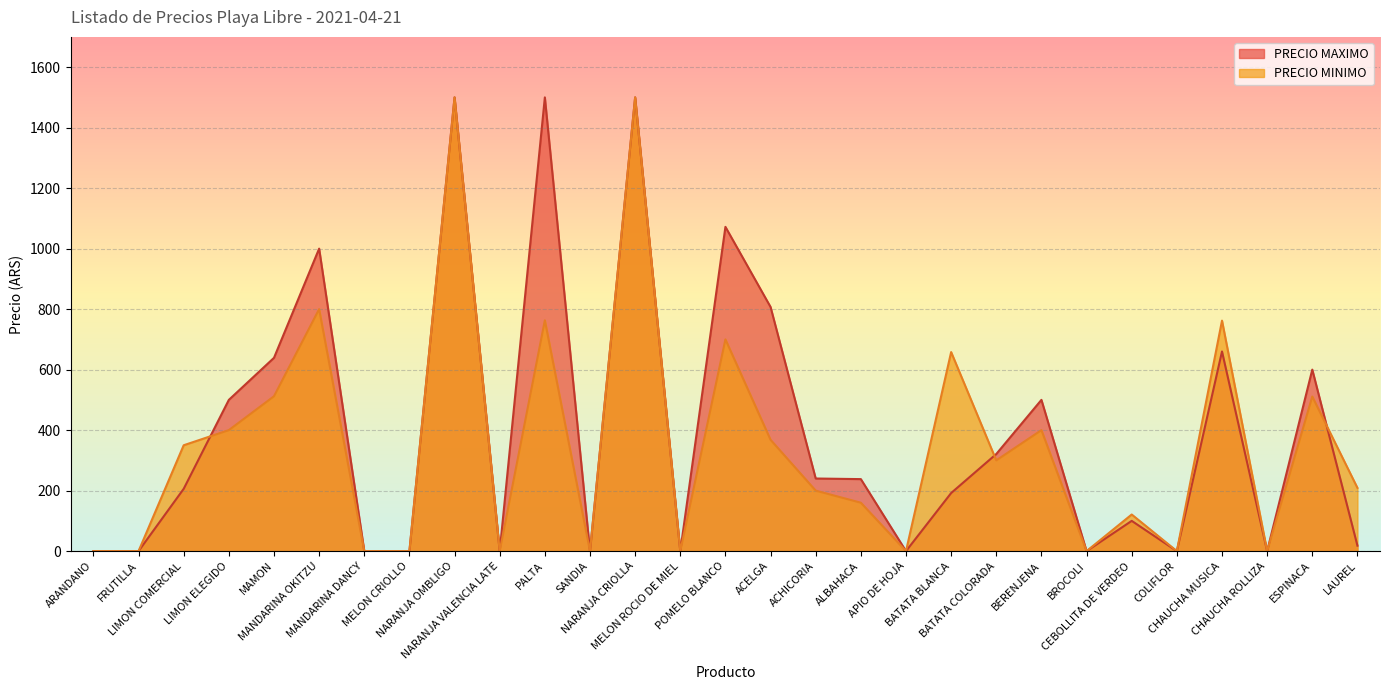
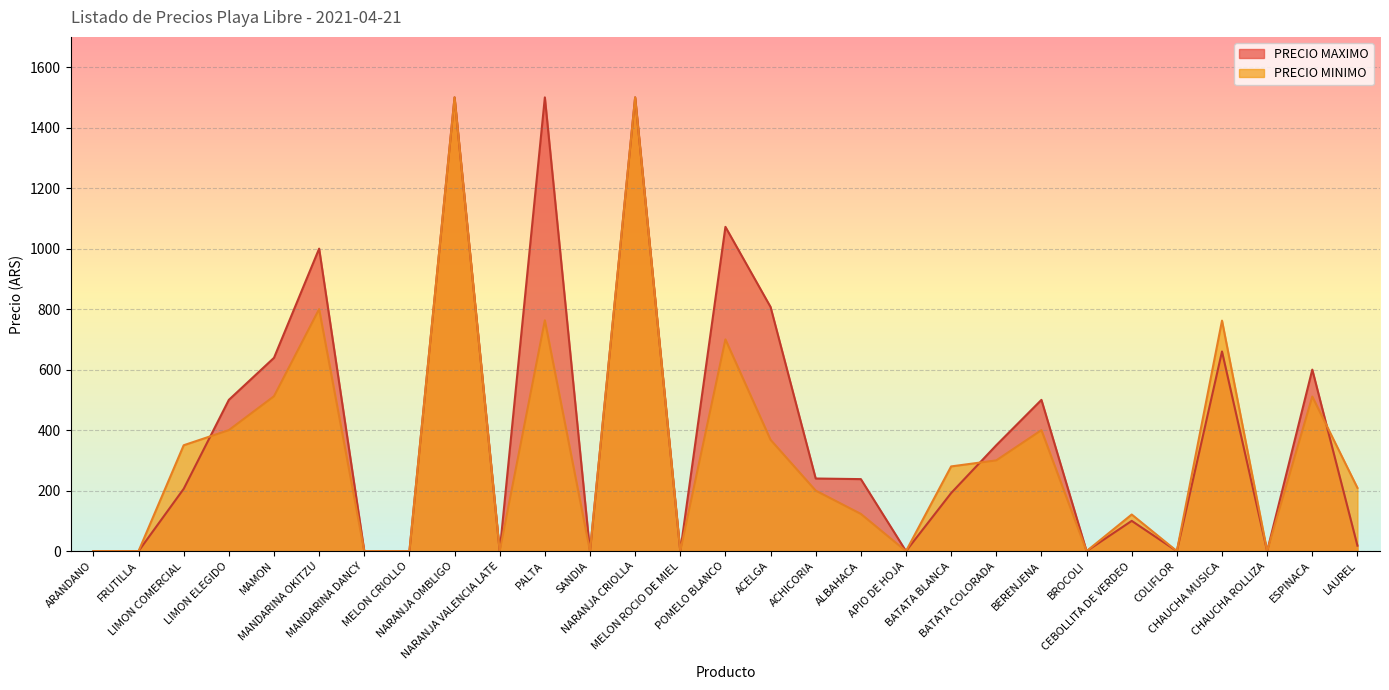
  {
    "PRECIO MAXIMO": {
      "LIMON COMERCIAL": 210,
      "LIMON ELEGIDO": 500,
      "MAMON": 640,
      "MANDARINA OKITZU": 1000,
      "PALTA": 1500,
      "POMELO BLANCO": 1070,
      "ACELGA": 810,
      "ACHICORIA": 240,
      "ALBAHACA": 240,
      "BATATA BLANCA": 190,
-     "BATATA COLORADA": 320,
+     "BATATA COLORADA": 350,
      "BERENJENA": 500,
      "CEBOLLITA DE VERDEO": 100,
      "CHAUCHA MUSICA": 660,
      "ESPINACA": 600,
      "LAUREL": 20
    },
    "PRECIO MINIMO": {
      "LIMON COMERCIAL": 350,
      "LIMON ELEGIDO": 400,
      "MAMON": 510,
      "MANDARINA OKITZU": 800,
      "PALTA": 760,
      "POMELO BLANCO": 700,
      "ACELGA": 370,
      "ACHICORIA": 200,
-     "ALBAHACA": 160,
-     "BATATA BLANCA": 660,
+     "ALBAHACA": 120,
+     "BATATA BLANCA": 280,
      "BATATA COLORADA": 300,
      "BERENJENA": 400,
      "CEBOLLITA DE VERDEO": 120,
      "CHAUCHA MUSICA": 760,
      "ESPINACA": 510,
      "LAUREL": 210
    }
  }
